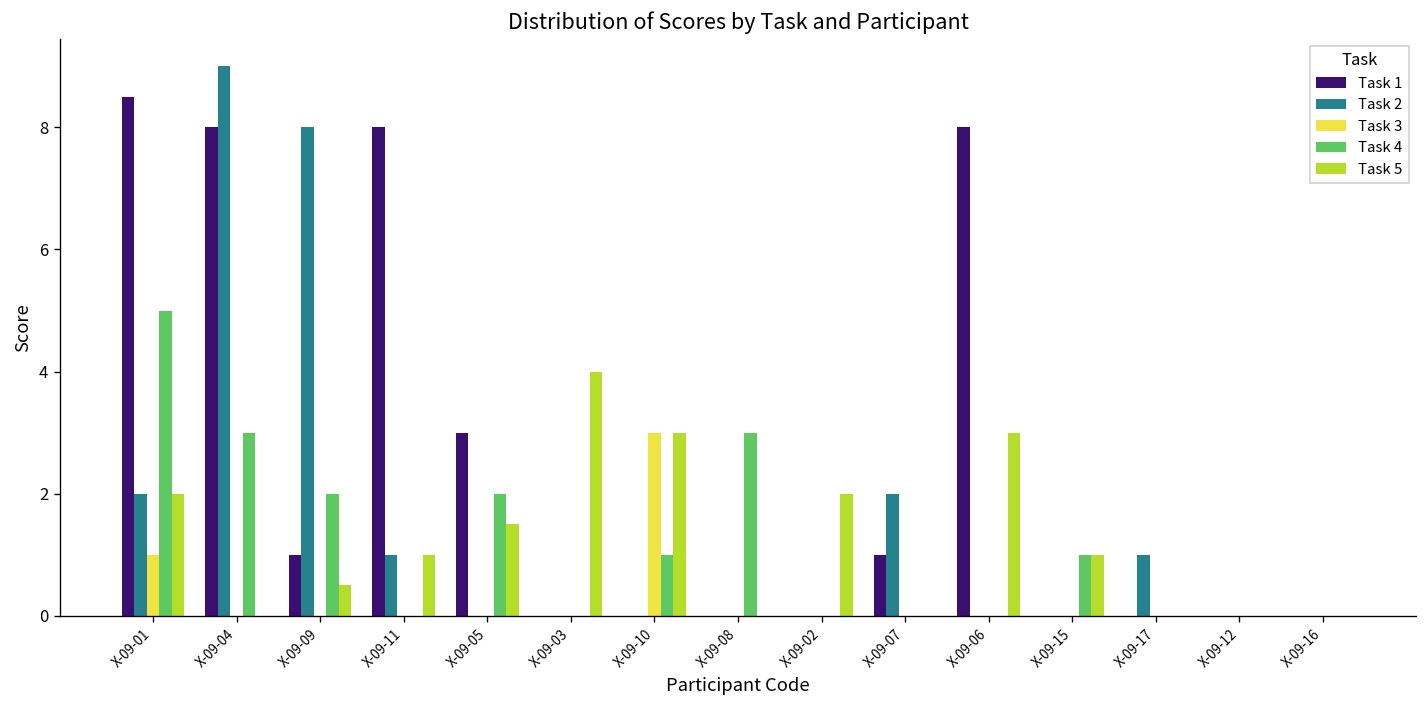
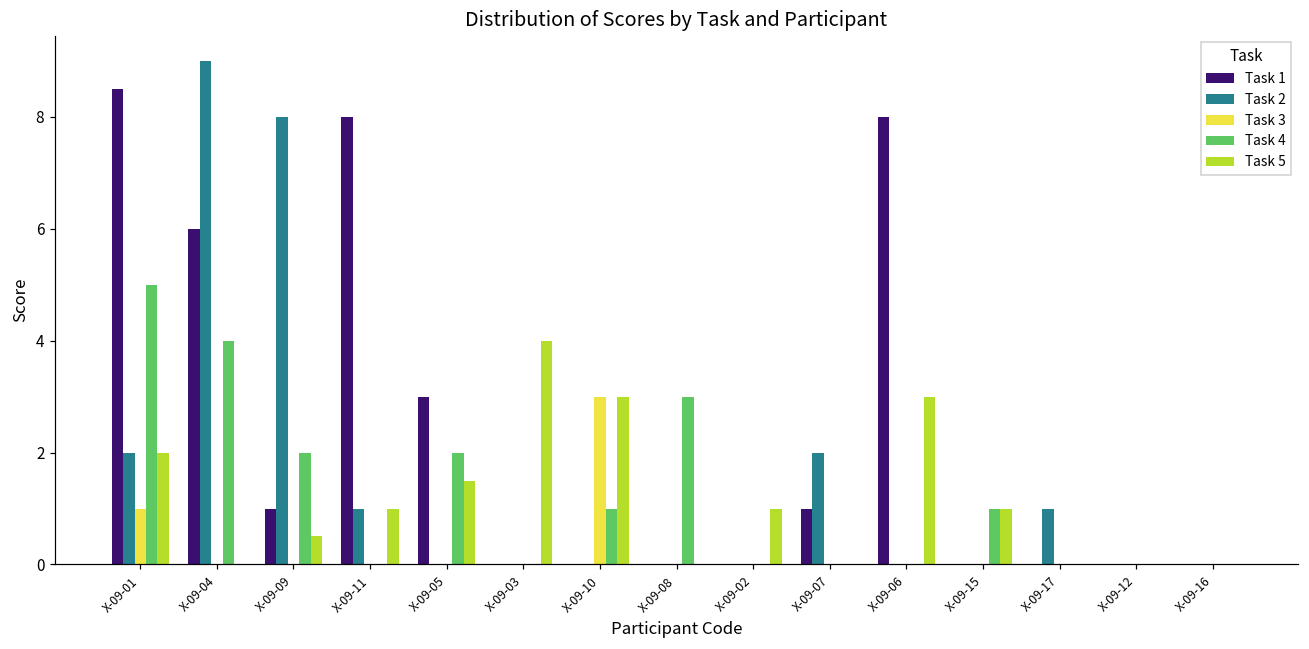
  {
    "Task 1": {
      "Х-09-01": 8.5,
-     "Х-09-04": 8,
+     "Х-09-04": 6,
      "Х-09-09": 1,
      "Х-09-11": 8,
      "Х-09-05": 3,
      "Х-09-03": 0,
      "Х-09-10": 0,
      "Х-09-08": 0,
      "Х-09-02": 0,
      "Х-09-07": 1,
      "Х-09-06": 8,
      "Х-09-15": 0,
      "Х-09-17": 0,
      "Х-09-12": 0,
      "Х-09-16": 0
    },
    "Task 2": {
      "Х-09-01": 2,
      "Х-09-04": 9,
      "Х-09-09": 8,
      "Х-09-11": 1,
      "Х-09-05": 0,
      "Х-09-03": 0,
      "Х-09-10": 0,
      "Х-09-08": 0,
      "Х-09-02": 0,
      "Х-09-07": 2,
      "Х-09-06": 0,
      "Х-09-15": 0,
      "Х-09-17": 1,
      "Х-09-12": 0,
      "Х-09-16": 0
    },
    "Task 3": {
      "Х-09-01": 1,
      "Х-09-04": 0,
      "Х-09-09": 0,
      "Х-09-11": 0,
      "Х-09-05": 0,
      "Х-09-03": 0,
      "Х-09-10": 3,
      "Х-09-08": 0,
      "Х-09-02": 0,
      "Х-09-07": 0,
      "Х-09-06": 0,
      "Х-09-15": 0,
      "Х-09-17": 0,
      "Х-09-12": 0,
      "Х-09-16": 0
    },
    "Task 4": {
      "Х-09-01": 5,
-     "Х-09-04": 3,
+     "Х-09-04": 4,
      "Х-09-09": 2,
      "Х-09-11": 0,
      "Х-09-05": 2,
      "Х-09-03": 0,
      "Х-09-10": 1,
      "Х-09-08": 3,
      "Х-09-02": 0,
      "Х-09-07": 0,
      "Х-09-06": 0,
      "Х-09-15": 1,
      "Х-09-17": 0,
      "Х-09-12": 0,
      "Х-09-16": 0
    },
    "Task 5": {
      "Х-09-01": 2,
      "Х-09-04": 0,
      "Х-09-09": 0.5,
      "Х-09-11": 1,
      "Х-09-05": 1.5,
      "Х-09-03": 4,
      "Х-09-10": 3,
      "Х-09-08": 0,
-     "Х-09-02": 2,
+     "Х-09-02": 1,
      "Х-09-07": 0,
      "Х-09-06": 3,
      "Х-09-15": 1,
      "Х-09-17": 0,
      "Х-09-12": 0,
      "Х-09-16": 0
    }
  }
